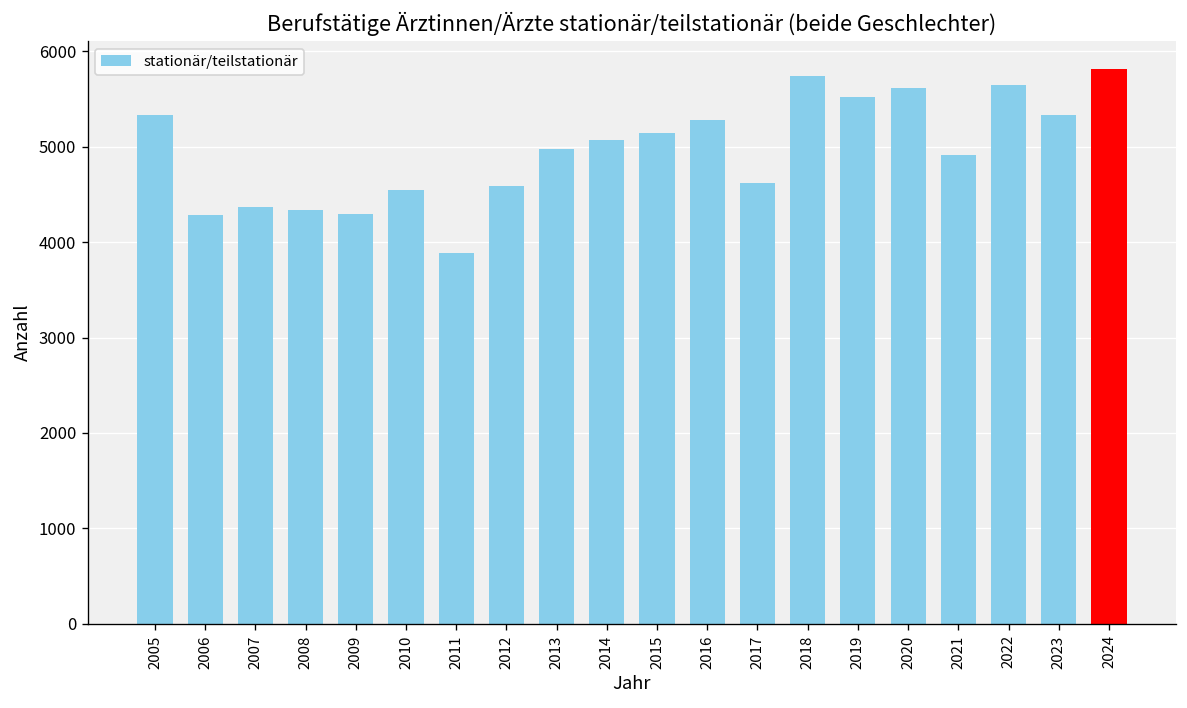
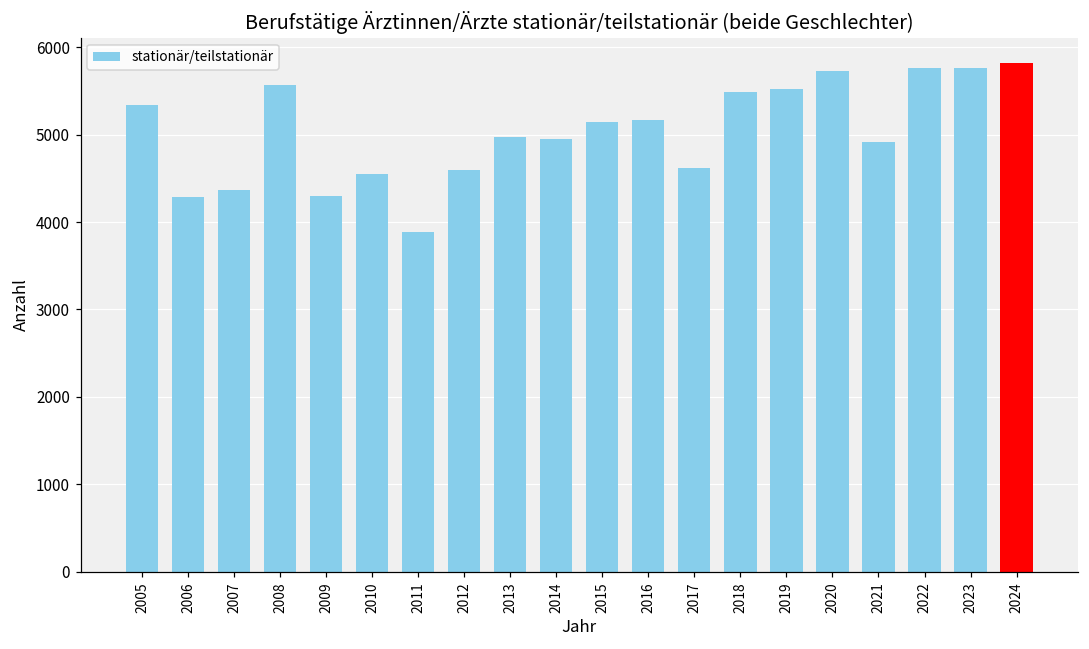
  {
    "2005": 5300,
    "2006": 4300,
    "2007": 4400,
-   "2008": 4300,
+   "2008": 5600,
    "2009": 4300,
    "2010": 4500,
    "2011": 3900,
    "2012": 4600,
    "2013": 5000,
-   "2014": 5100,
+   "2014": 5000,
    "2015": 5100,
-   "2016": 5300,
+   "2016": 5200,
    "2017": 4600,
-   "2018": 5700,
+   "2018": 5500,
    "2019": 5500,
-   "2020": 5600,
+   "2020": 5700,
    "2021": 4900,
-   "2022": 5600,
-   "2023": 5300,
+   "2022": 5800,
+   "2023": 5800,
    "2024": 5800
  }
